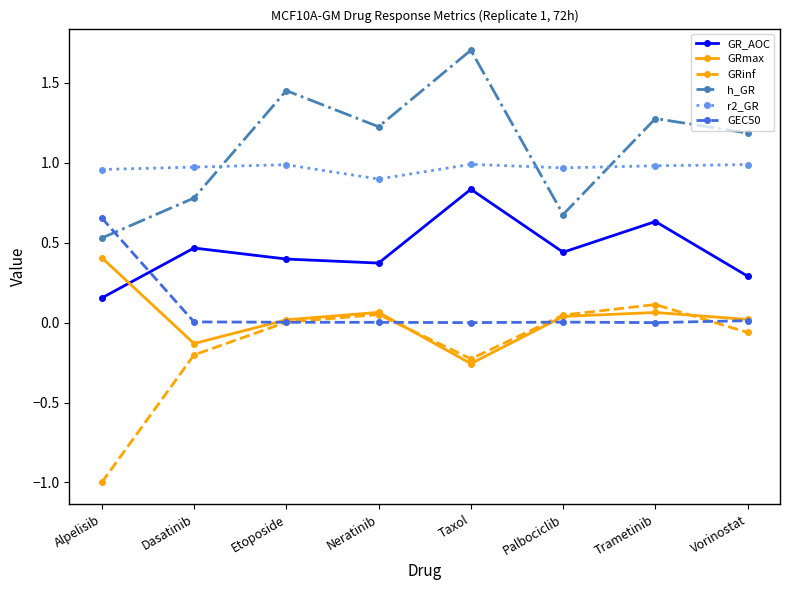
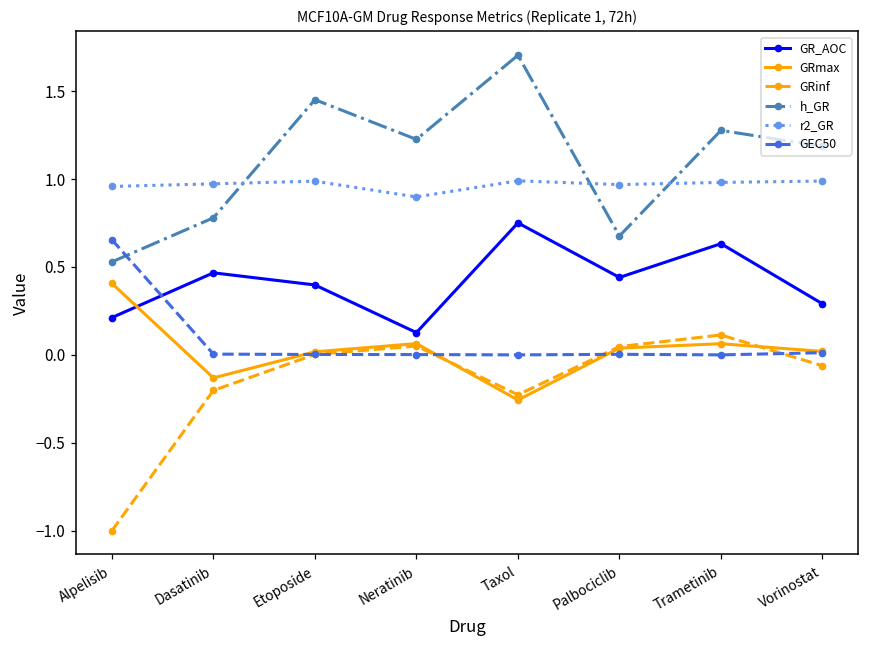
  {
    "GR_AOC": {
-     "Alpelisib": 0.15,
+     "Alpelisib": 0.21,
      "Dasatinib": 0.47,
      "Etoposide": 0.40,
-     "Neratinib": 0.37,
-     "Taxol": 0.83,
+     "Neratinib": 0.13,
+     "Taxol": 0.75,
      "Palbociclib": 0.44,
      "Trametinib": 0.63,
      "Vorinostat": 0.29
    }
  }
